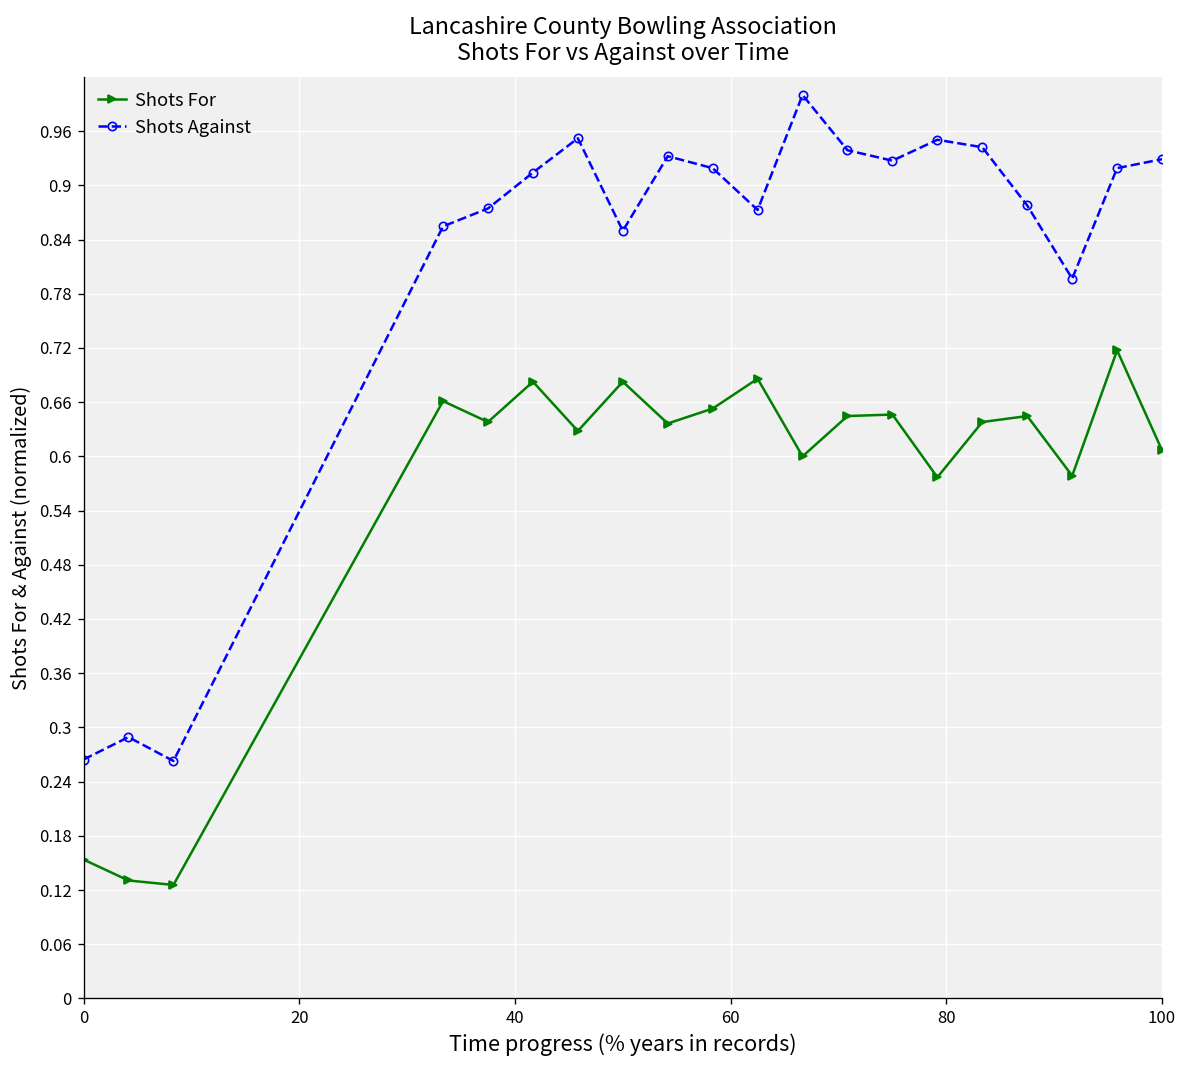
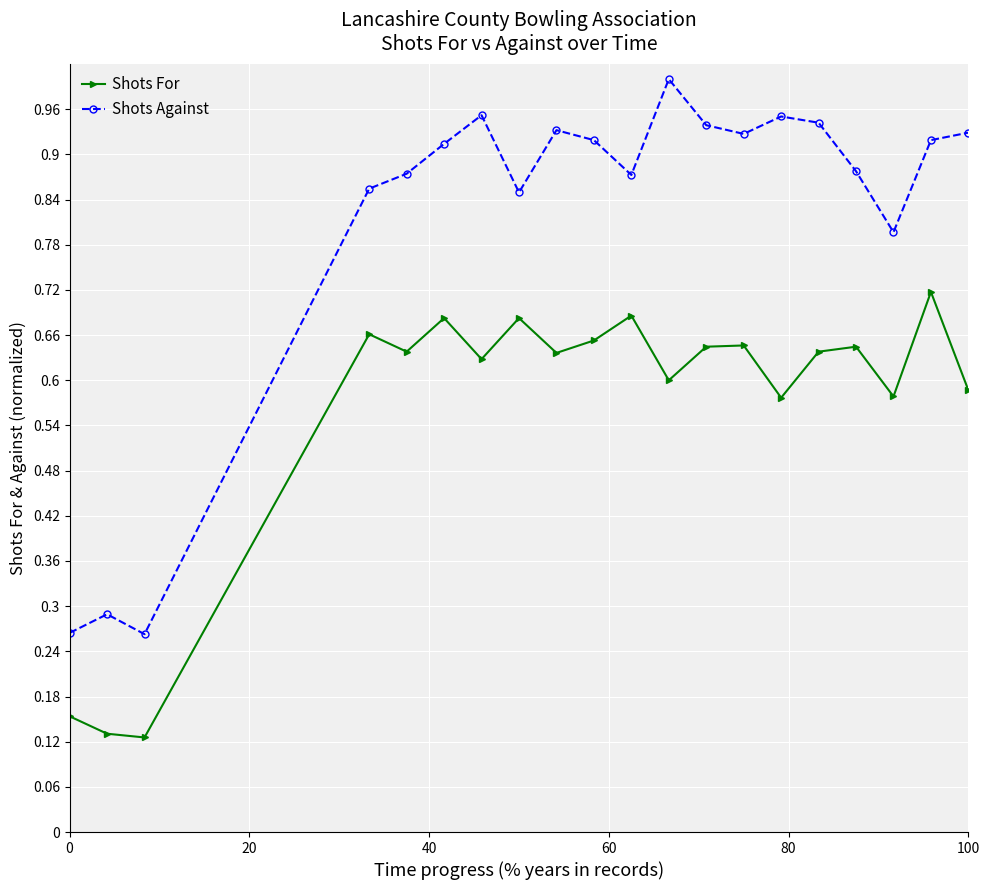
  {
    "Shots For": {
      "0": 0.15,
-     "100": 0.61
+     "100": 0.59
    },
    "Shots Against": {
      "0": 0.26,
      "100": 0.93
    }
  }
